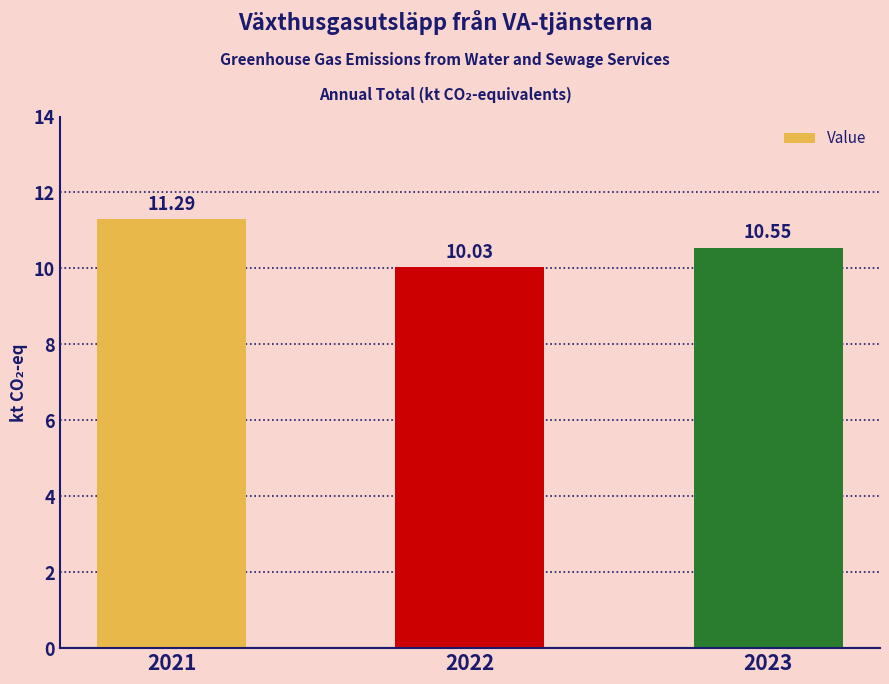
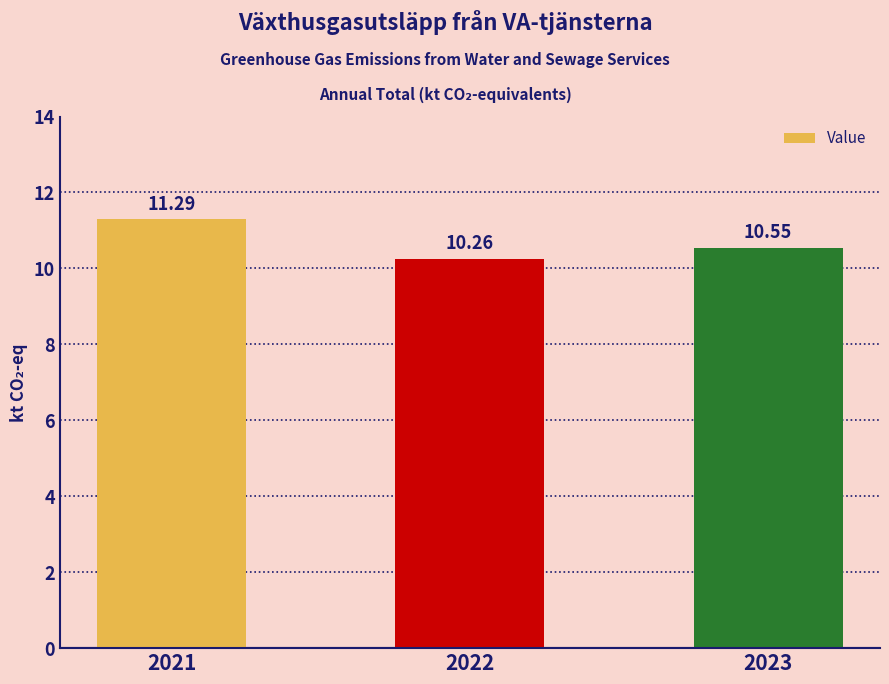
  {
    "2021": 11.29,
-   "2022": 10.03,
+   "2022": 10.26,
    "2023": 10.55
  }
